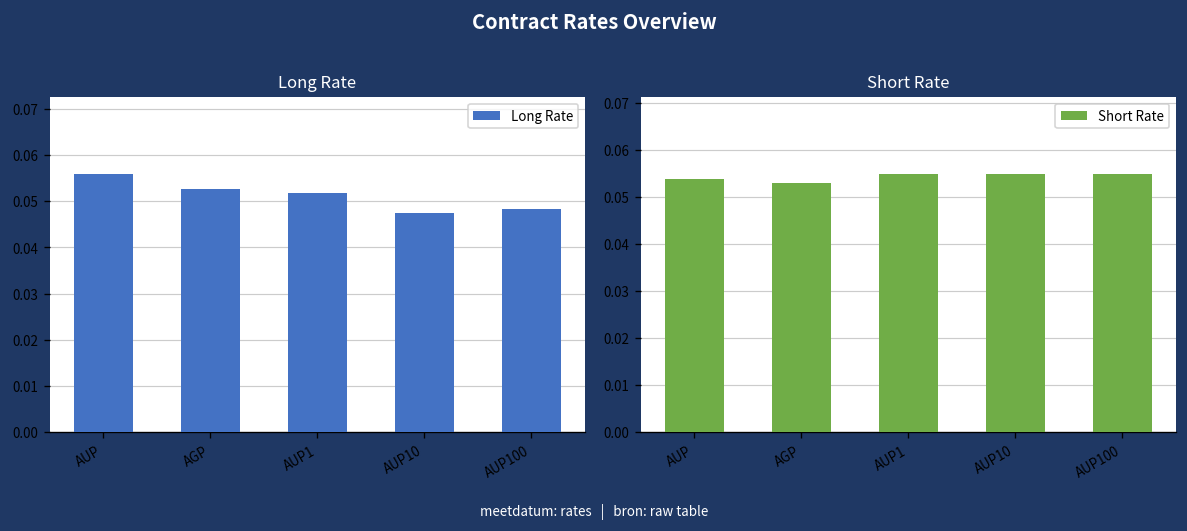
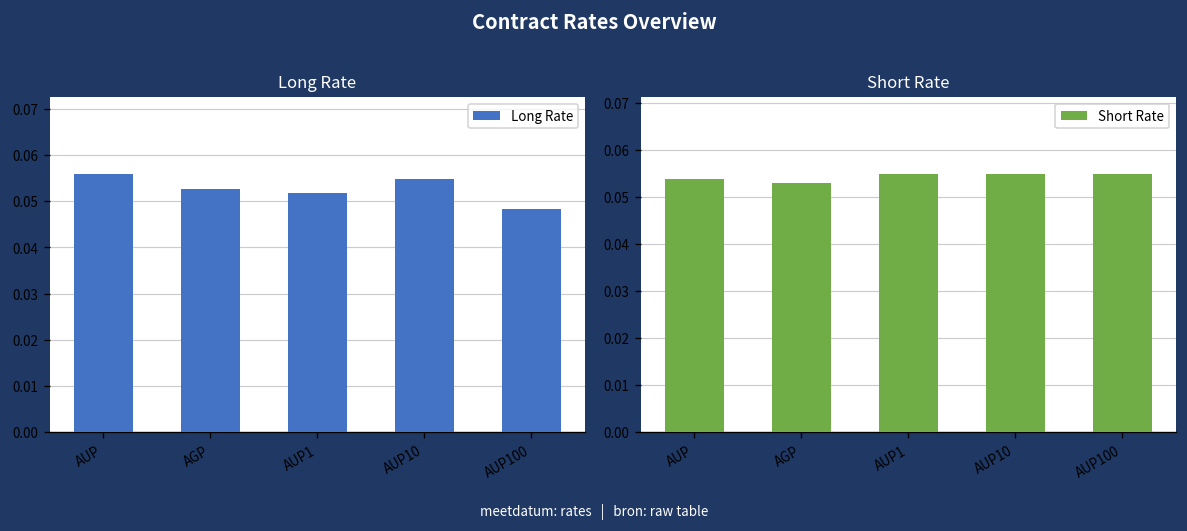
  {
    "Long Rate": {
      "AUP": 0.056,
      "AGP": 0.053,
      "AUP1": 0.052,
-     "AUP10": 0.047,
+     "AUP10": 0.055,
      "AUP100": 0.048
    },
    "Short Rate": {
      "AUP": 0.054,
      "AGP": 0.053,
      "AUP1": 0.055,
      "AUP10": 0.055,
      "AUP100": 0.055
    }
  }
